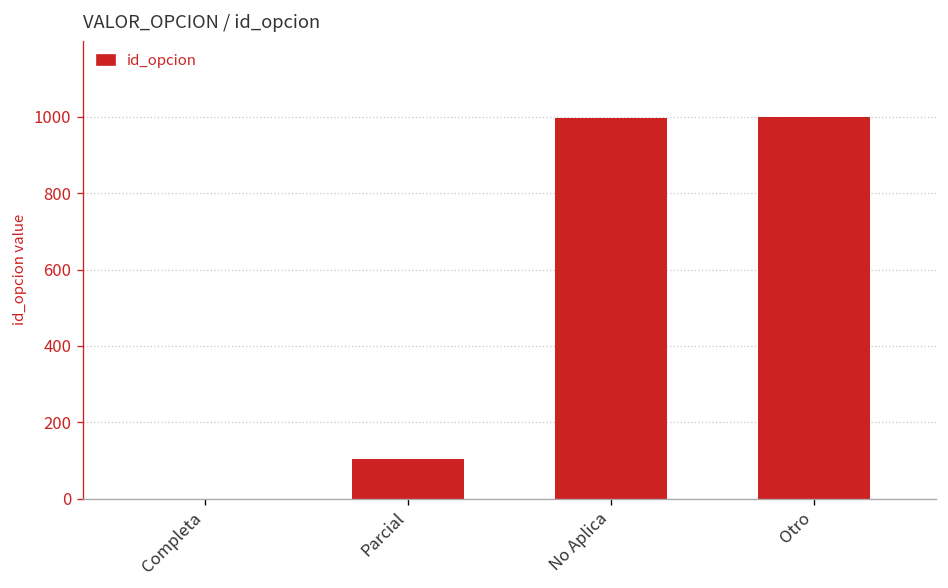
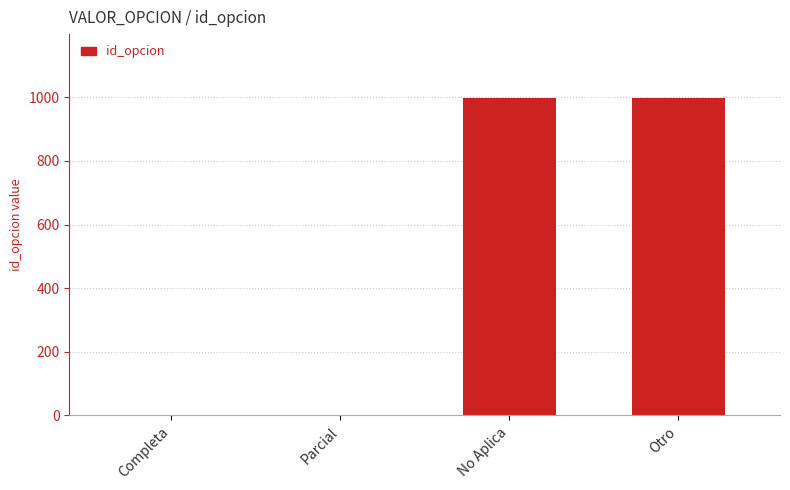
  {
    "Completa": 0,
-   "Parcial": 100,
+   "Parcial": 0,
    "No Aplica": 1000,
    "Otro": 1000
  }
